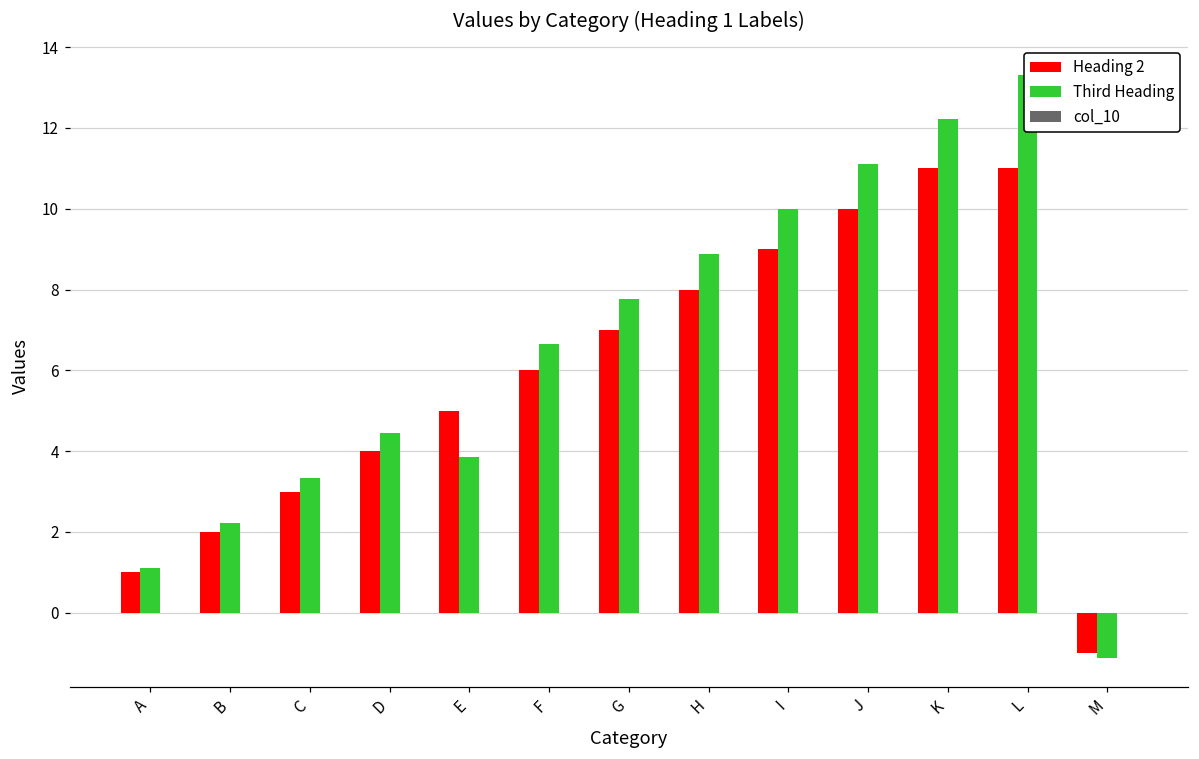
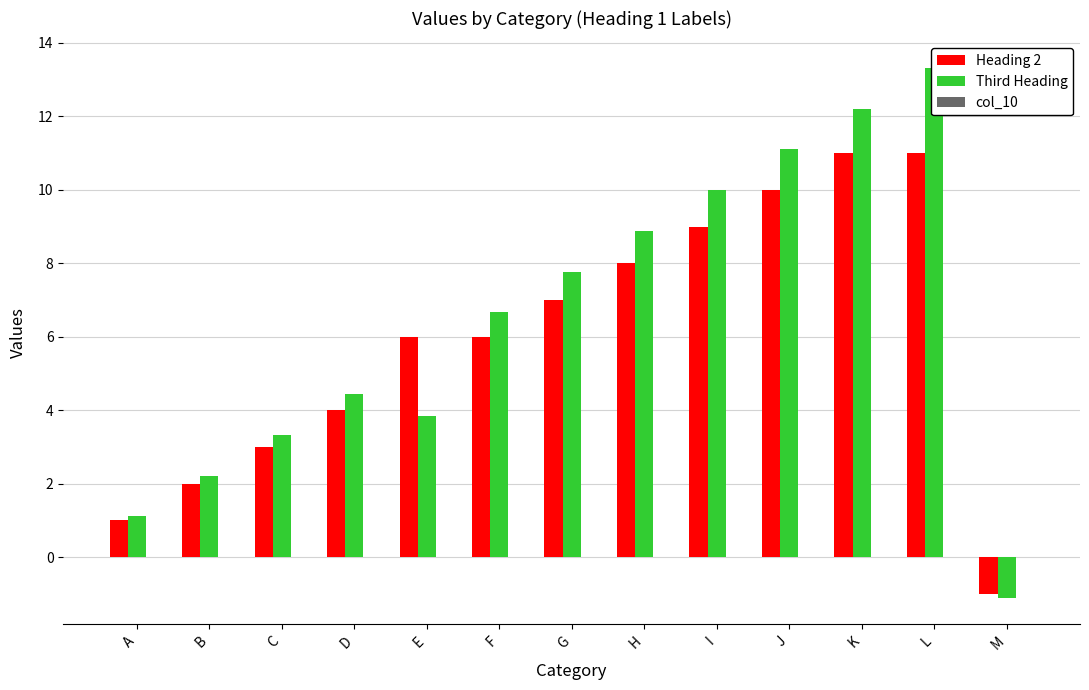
  {
    "Heading 2": {
      "A": 1,
      "B": 2,
      "C": 3,
      "D": 4,
-     "E": 5,
+     "E": 6,
      "F": 6,
      "G": 7,
      "H": 8,
      "I": 9,
      "J": 10,
      "K": 11,
      "L": 11,
      "M": -1
    },
    "Third Heading": {
      "A": 1.1,
      "B": 2.2,
      "C": 3.3,
      "D": 4.4,
      "E": 3.9,
      "F": 6.7,
      "G": 7.8,
      "H": 8.9,
      "I": 10,
      "J": 11.1,
      "K": 12.2,
      "M": -1.1
    },
    "col_10": {
      "A": 0,
      "B": 0,
      "C": 0,
      "D": 0,
      "E": 0,
      "F": 0,
      "G": 0,
      "H": 0,
      "I": 0,
      "J": 0,
      "K": 0,
      "L": 0,
      "M": 0
    }
  }
